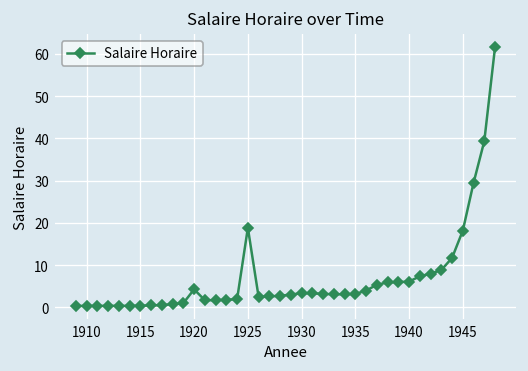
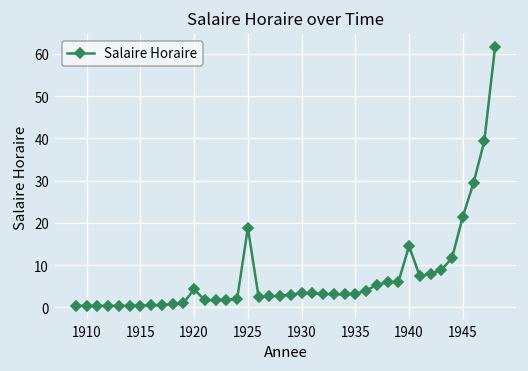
  {
    "1910": 0,
    "1915": 0,
    "1920": 4,
    "1925": 19,
    "1930": 3,
    "1935": 3,
-   "1940": 6,
-   "1945": 18
+   "1940": 15,
+   "1945": 21
  }
